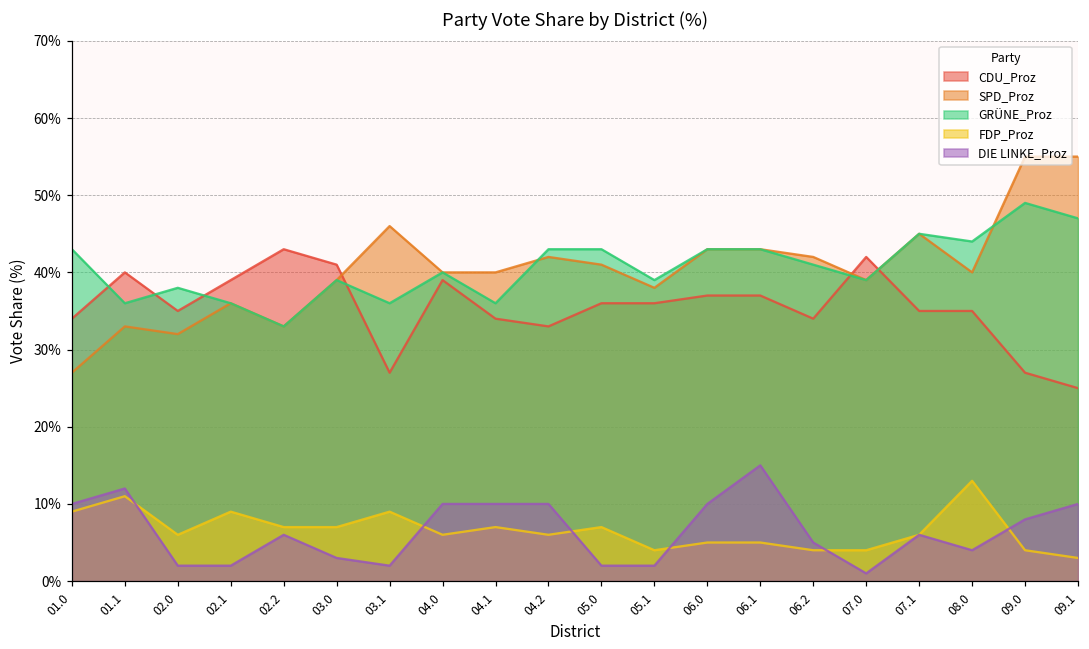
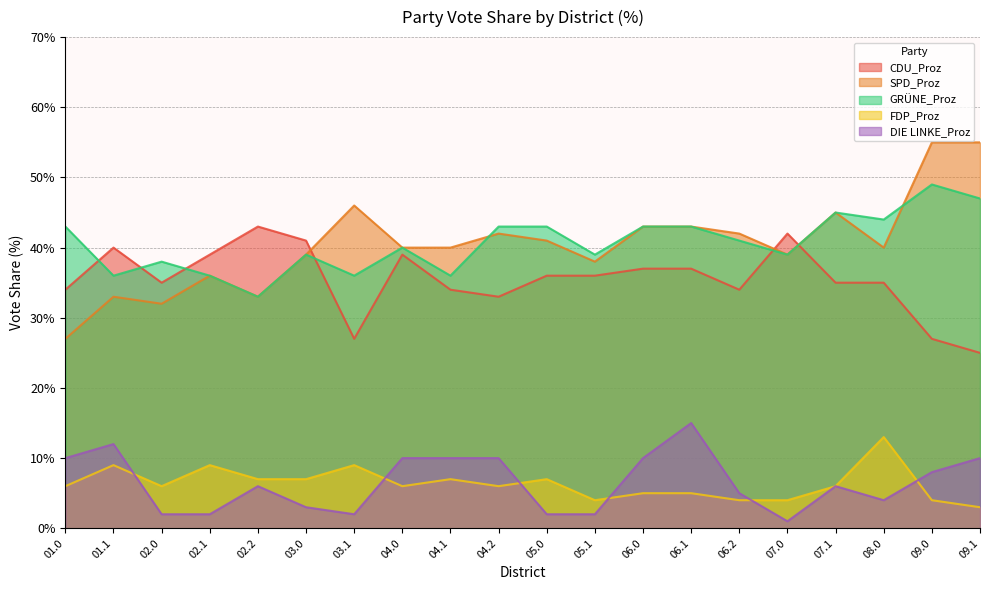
  {
    "GRÜNE_Proz": {
      "01.0": "43%",
      "01.1": "36%",
      "02.0": "38%",
      "03.1": "36%",
      "04.1": "36%",
      "04.2": "43%",
      "05.0": "43%",
      "05.1": "39%",
      "06.2": "41%",
      "08.0": "44%",
      "09.0": "49%",
      "09.1": "47%"
    },
    "FDP_Proz": {
-     "01.0": "9%",
-     "01.1": "11%",
+     "01.0": "6%",
+     "01.1": "9%",
      "02.0": "6%",
      "02.1": "9%",
      "02.2": "7%",
      "03.0": "7%",
      "03.1": "9%",
      "04.0": "6%",
      "04.1": "7%",
      "04.2": "6%",
      "05.0": "7%",
      "05.1": "4%",
      "06.0": "5%",
      "06.1": "5%",
      "06.2": "4%",
      "07.0": "4%",
      "08.0": "13%",
      "09.0": "4%",
      "09.1": "3%"
    },
    "DIE LINKE_Proz": {
      "01.0": "10%",
      "01.1": "12%",
      "02.0": "2%",
      "02.1": "2%",
      "02.2": "6%",
      "03.0": "3%",
      "03.1": "2%",
      "04.0": "10%",
      "04.1": "10%",
      "04.2": "10%",
      "05.0": "2%",
      "05.1": "2%",
      "06.0": "10%",
      "06.1": "15%",
      "06.2": "5%",
      "07.0": "1%",
      "08.0": "4%",
      "09.0": "8%",
      "09.1": "10%"
    }
  }
